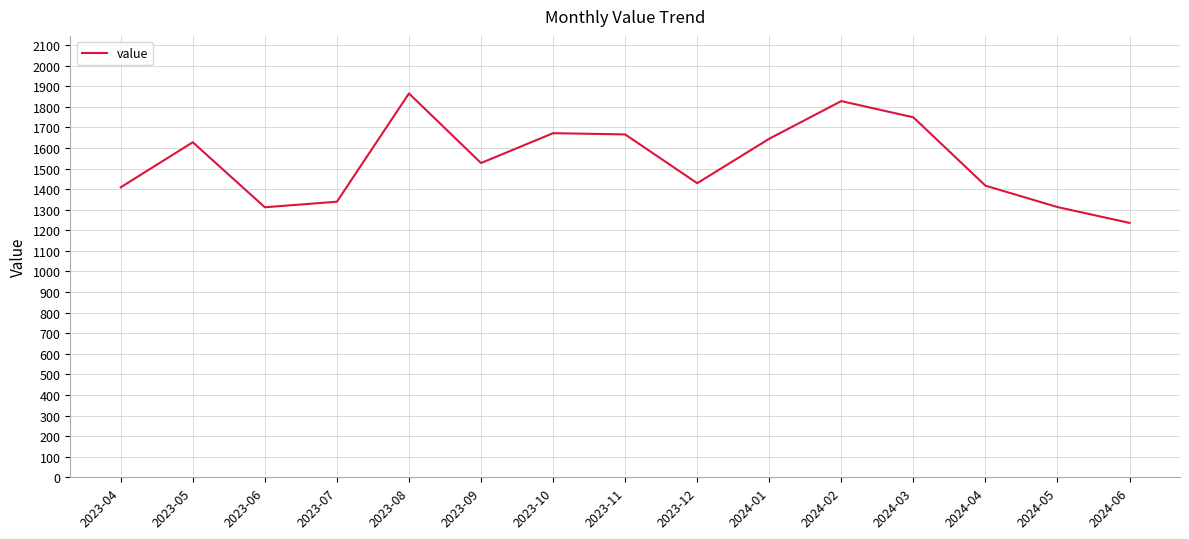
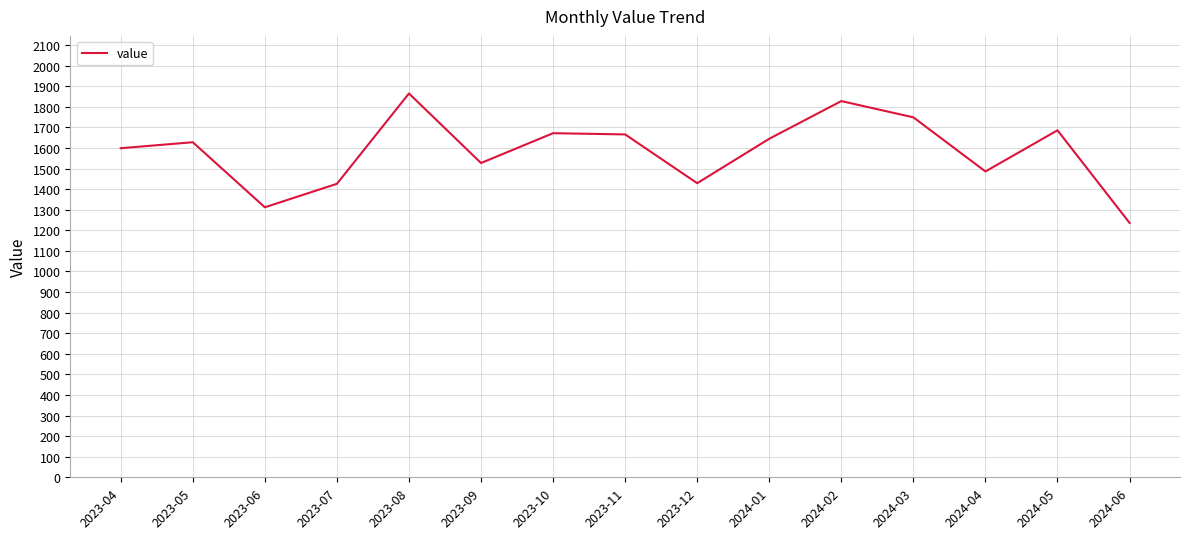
  {
-   "2023-04": 1410,
+   "2023-04": 1600,
    "2023-05": 1630,
    "2023-06": 1310,
-   "2023-07": 1340,
+   "2023-07": 1430,
    "2023-08": 1870,
    "2023-09": 1530,
    "2023-10": 1670,
    "2023-11": 1670,
    "2023-12": 1430,
    "2024-01": 1650,
    "2024-02": 1830,
    "2024-03": 1750,
-   "2024-04": 1420,
-   "2024-05": 1310,
+   "2024-04": 1490,
+   "2024-05": 1690,
    "2024-06": 1240
  }
